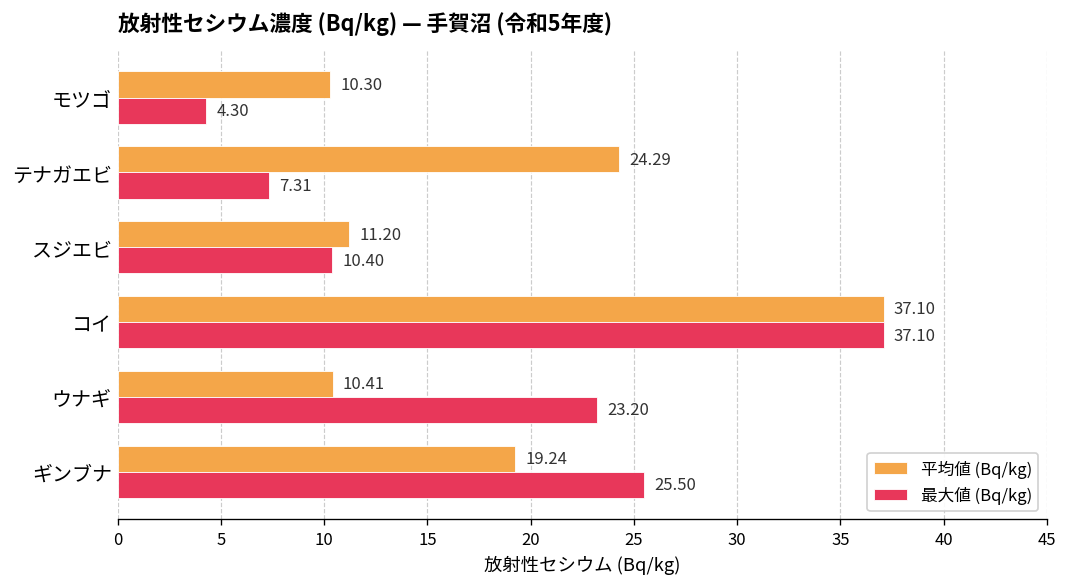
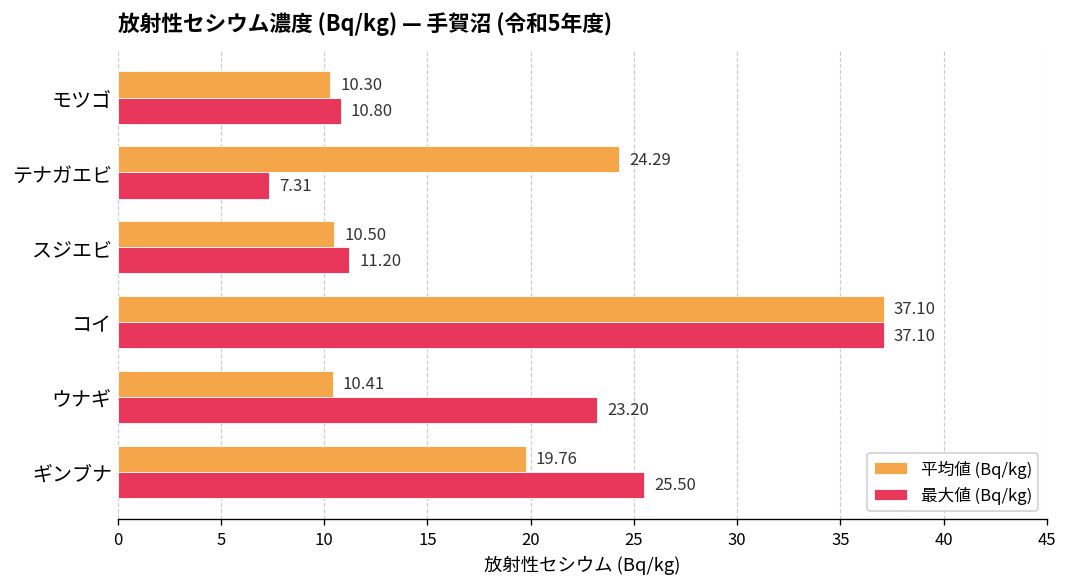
  {
    "平均値 (Bq/kg)": {
      "モツゴ": 10.30,
      "テナガエビ": 24.29,
-     "スジエビ": 11.20,
+     "スジエビ": 10.50,
      "コイ": 37.10,
      "ウナギ": 10.41,
-     "ギンブナ": 19.24
+     "ギンブナ": 19.76
    },
    "最大値 (Bq/kg)": {
-     "モツゴ": 4.30,
+     "モツゴ": 10.80,
      "テナガエビ": 7.31,
-     "スジエビ": 10.40,
+     "スジエビ": 11.20,
      "コイ": 37.10,
      "ウナギ": 23.20,
      "ギンブナ": 25.50
    }
  }
